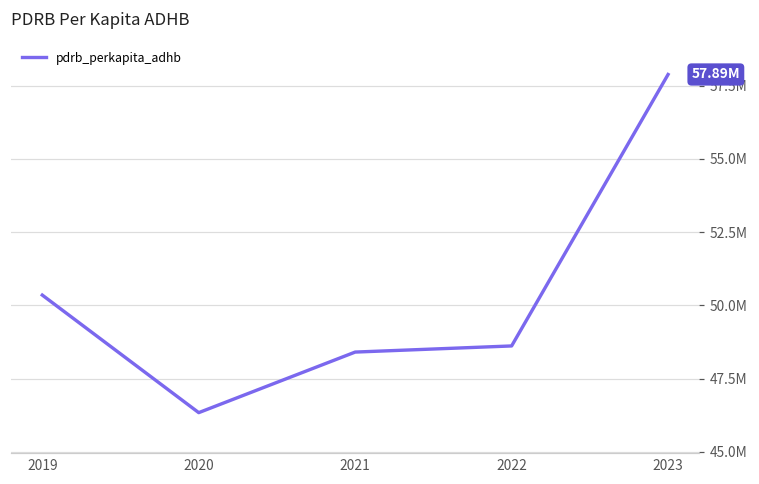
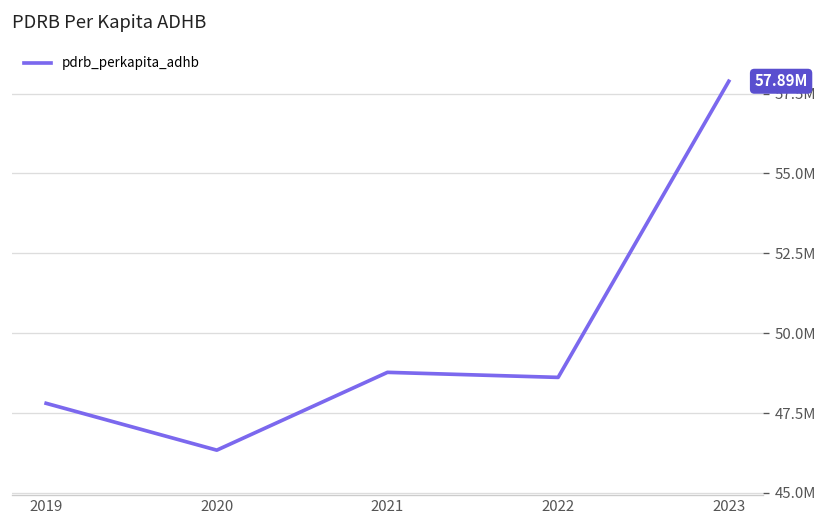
  {
-   "2019": 50400000,
+   "2019": 47800000,
    "2020": 46300000,
-   "2021": 48400000,
+   "2021": 48800000,
    "2022": 48600000
  }
